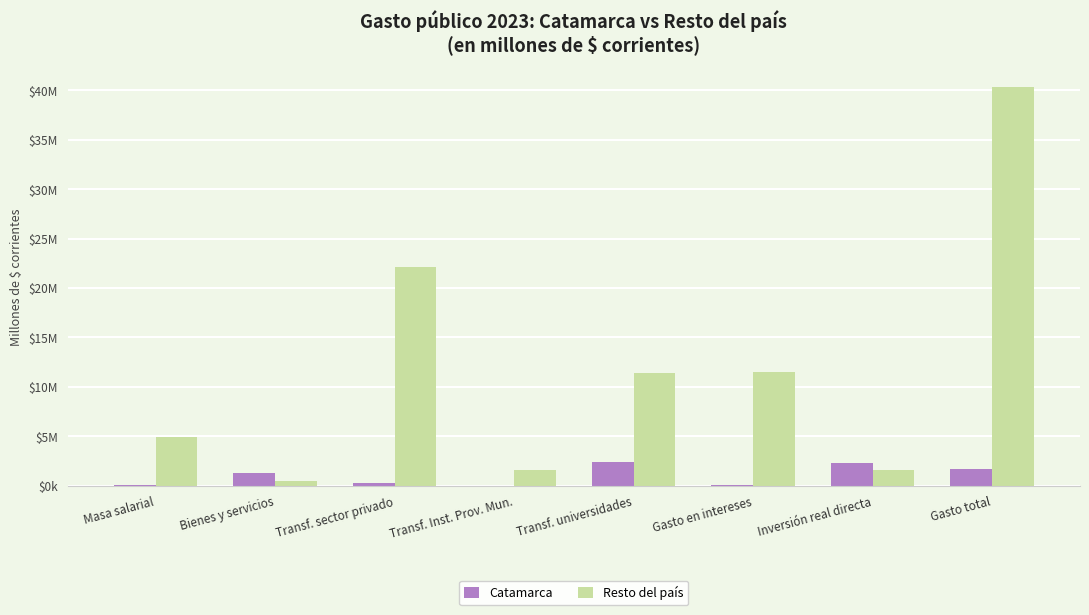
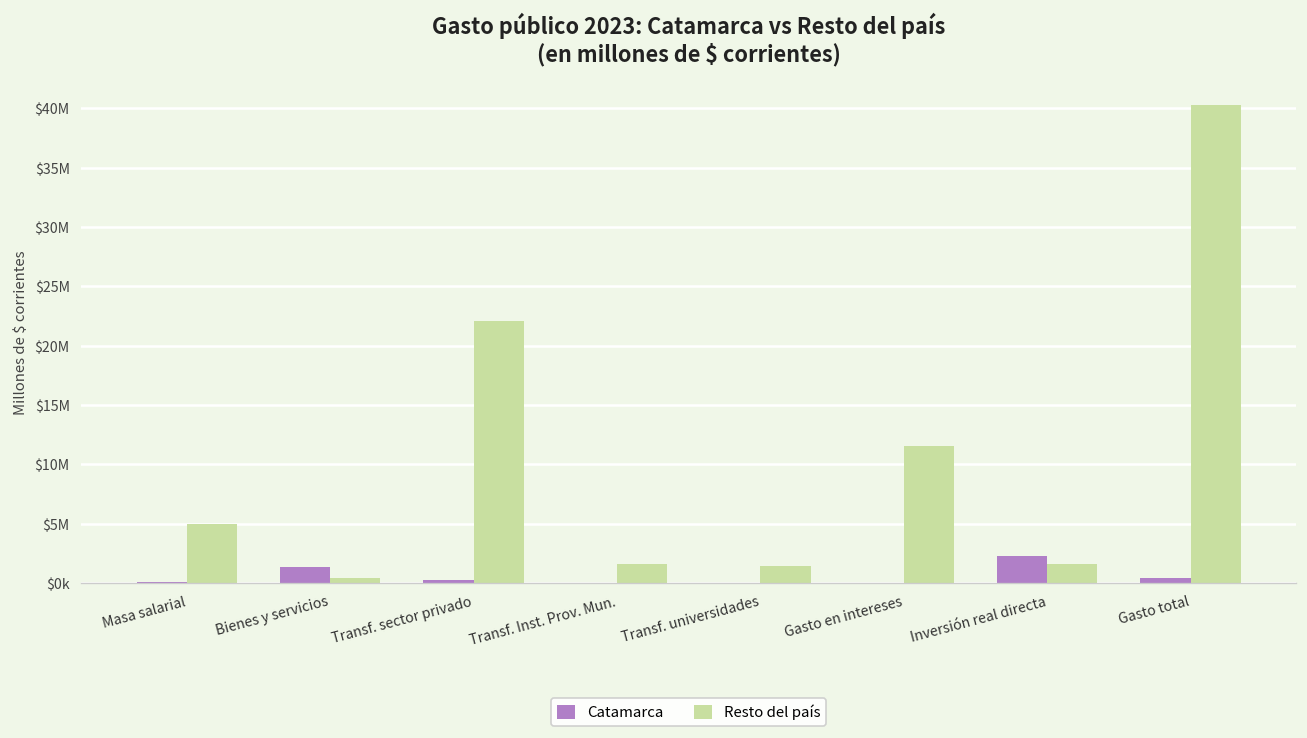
  {
    "Catamarca": {
      "Bienes y servicios": "$1000000",
-     "Transf. universidades": "$2000000",
+     "Transf. universidades": "$0",
      "Inversión real directa": "$2000000",
-     "Gasto total": "$2000000"
+     "Gasto total": "$0"
    },
    "Resto del país": {
      "Masa salarial": "$5000000",
      "Bienes y servicios": "$0",
      "Transf. sector privado": "$22000000",
      "Transf. Inst. Prov. Mun.": "$2000000",
-     "Transf. universidades": "$11000000",
+     "Transf. universidades": "$1000000",
      "Gasto en intereses": "$12000000",
      "Inversión real directa": "$2000000",
      "Gasto total": "$40000000"
    }
  }
